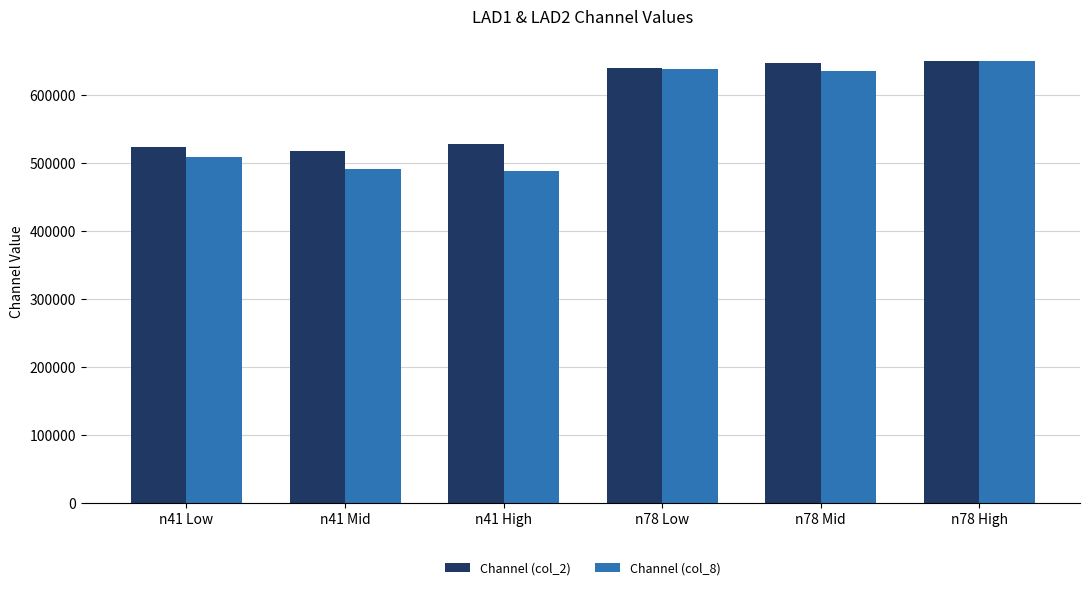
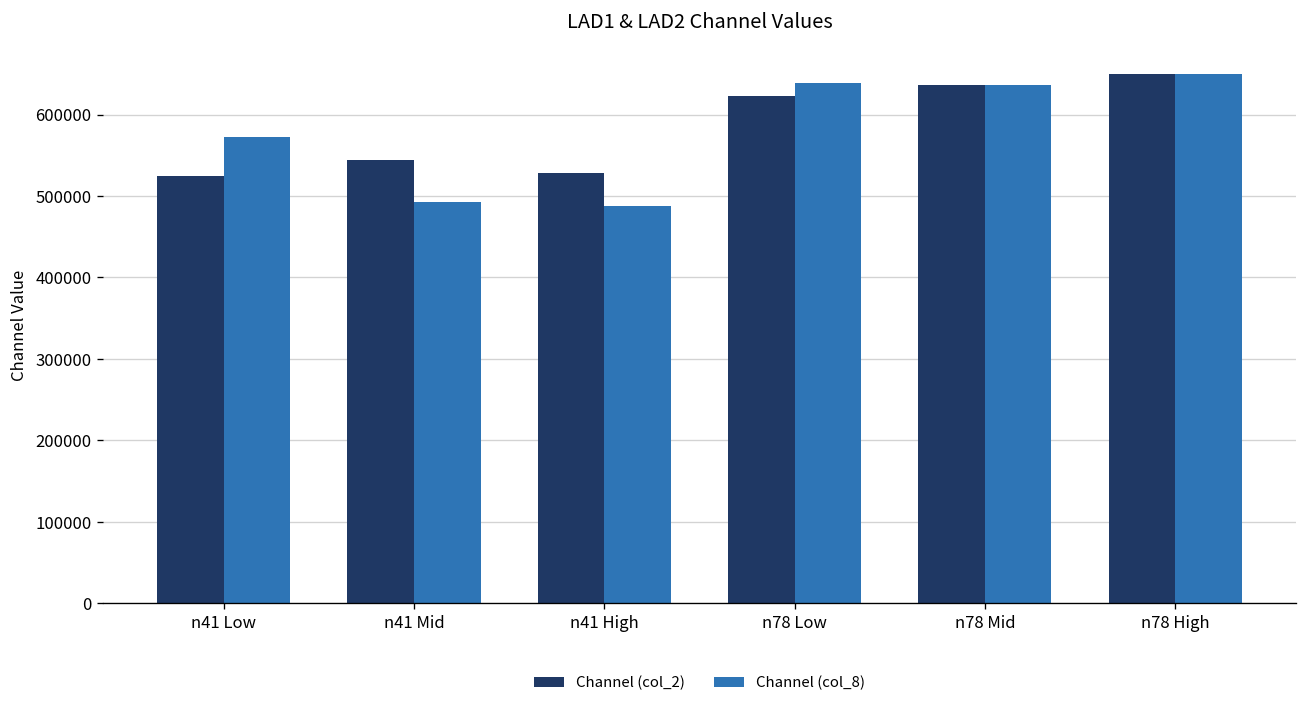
  {
    "Channel (col_2)": {
      "n41 Low": 520000,
-     "n41 Mid": 520000,
+     "n41 Mid": 540000,
      "n41 High": 530000,
-     "n78 Low": 640000,
-     "n78 Mid": 650000,
+     "n78 Low": 620000,
+     "n78 Mid": 640000,
      "n78 High": 650000
    },
    "Channel (col_8)": {
-     "n41 Low": 510000,
+     "n41 Low": 570000,
      "n41 Mid": 490000,
      "n41 High": 490000,
      "n78 Low": 640000,
      "n78 Mid": 640000,
      "n78 High": 650000
    }
  }
